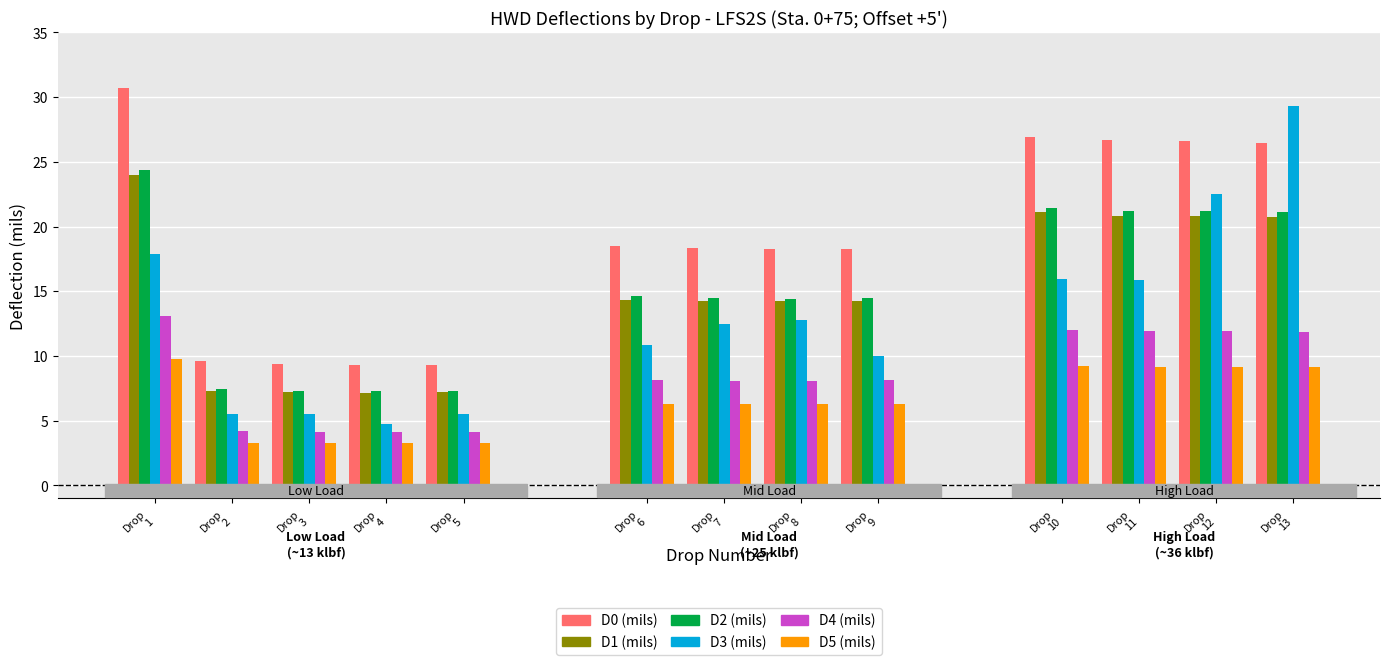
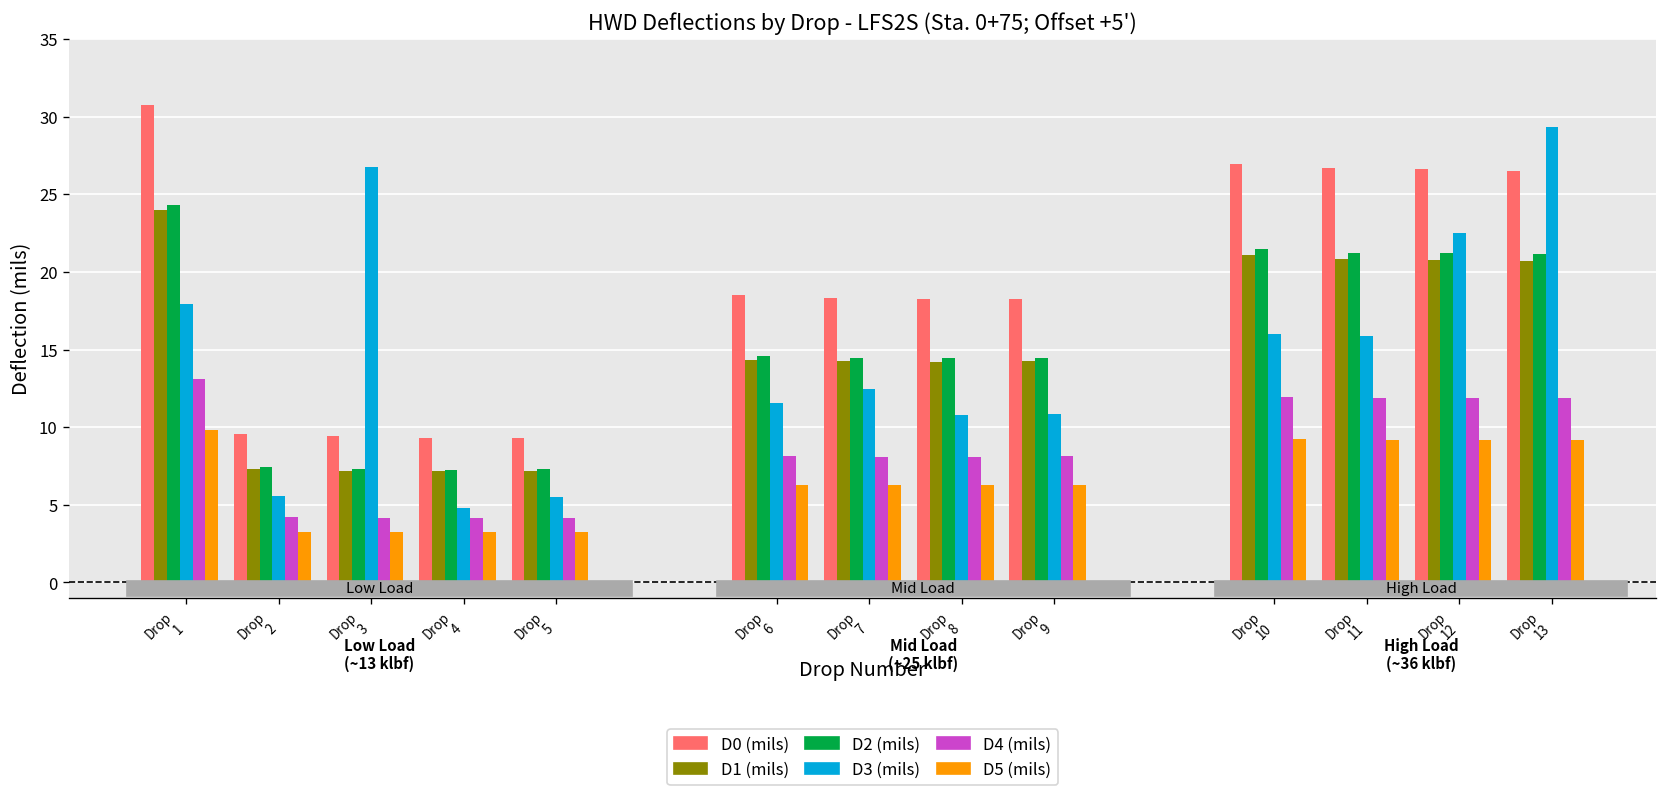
  {
    "Drop 1": 17.9,
    "Drop 2": 5.6,
-   "Drop 3": 5.5,
+   "Drop 3": 26.8,
    "Drop 4": 4.8,
    "Drop 5": 5.5,
-   "Drop 6": 10.8,
+   "Drop 6": 11.6,
    "Drop 7": 12.5,
-   "Drop 8": 12.8,
-   "Drop 9": 10.0,
+   "Drop 8": 10.8,
+   "Drop 9": 10.8,
    "Drop 10": 16.0,
    "Drop 11": 15.9,
    "Drop 12": 22.5,
    "Drop 13": 29.3
  }
